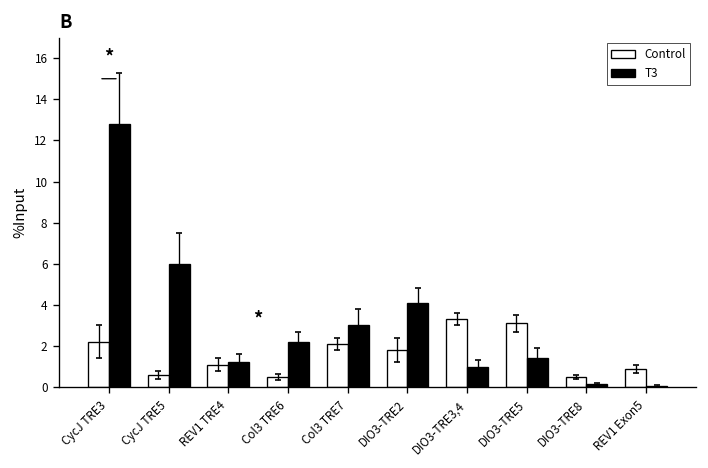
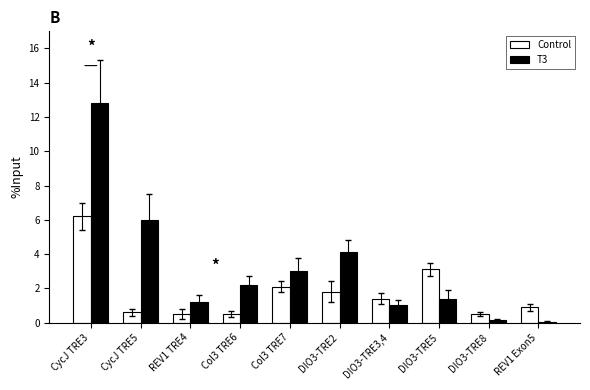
  {
    "Control": {
-     "CycJ TRE3": 2.2,
+     "CycJ TRE3": 6.2,
      "CycJ TRE5": 0.6,
-     "REV1 TRE4": 1.1,
+     "REV1 TRE4": 0.5,
      "Col3 TRE6": 0.5,
      "Col3 TRE7": 2.1,
      "DIO3-TRE2": 1.8,
-     "DIO3-TRE3,4": 3.3,
+     "DIO3-TRE3,4": 1.4,
      "DIO3-TRE5": 3.1,
      "DIO3-TRE8": 0.5,
      "REV1 Exon5": 0.9
    }
  }
